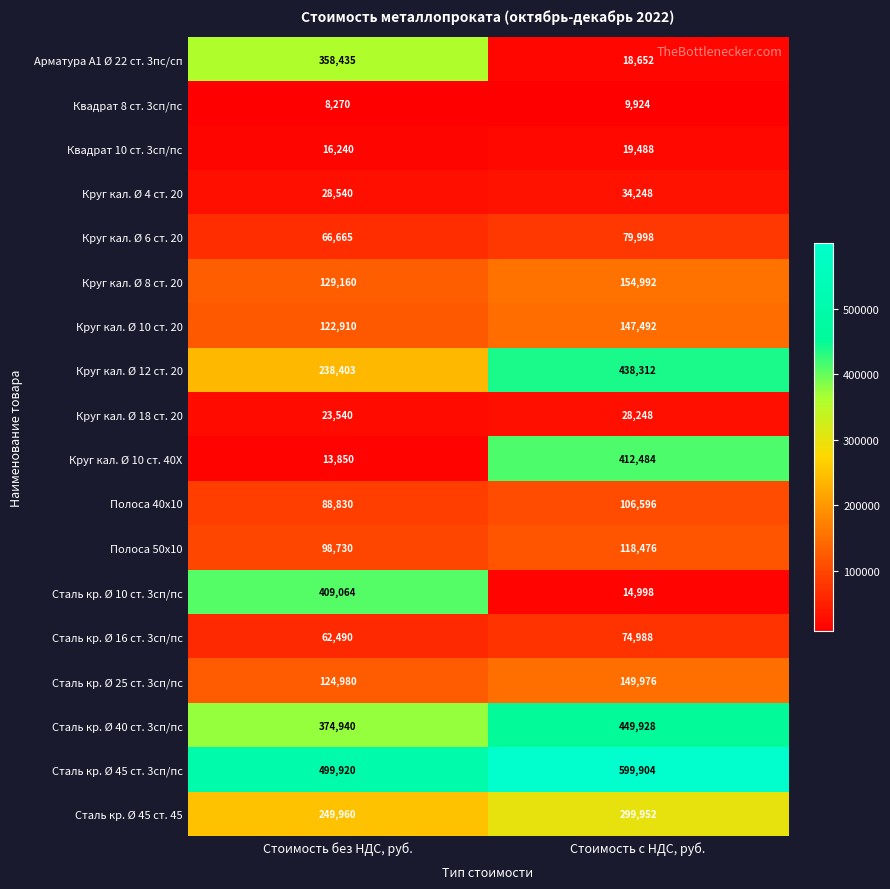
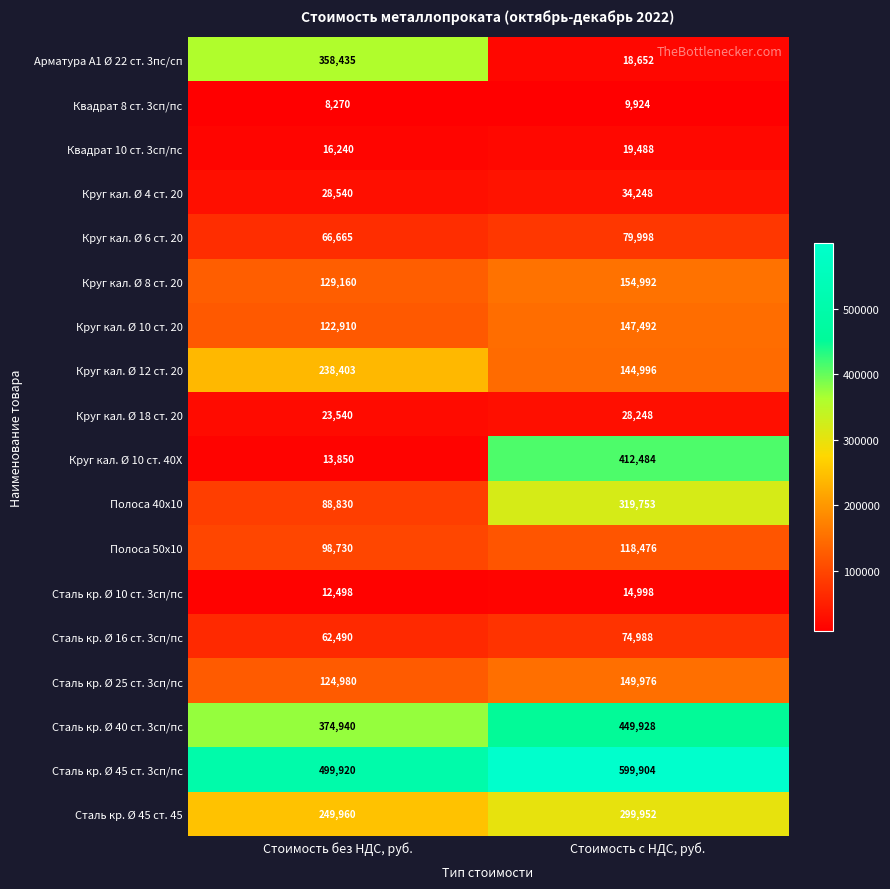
  {
    "Арматура А1 Ø 22 ст. 3пс/сп": {
      "Стоимость без НДС, руб.": "358,435"
    },
    "Квадрат 8 ст. 3сп/пс": {
      "Стоимость без НДС, руб.": "8,270",
      "Стоимость с НДС, руб.": "9,924"
    },
    "Квадрат 10 ст. 3сп/пс": {
      "Стоимость без НДС, руб.": "16,240",
      "Стоимость с НДС, руб.": "19,488"
    },
    "Круг кал. Ø 4 ст. 20": {
      "Стоимость без НДС, руб.": "28,540",
      "Стоимость с НДС, руб.": "34,248"
    },
    "Круг кал. Ø 6 ст. 20": {
      "Стоимость без НДС, руб.": "66,665",
      "Стоимость с НДС, руб.": "79,998"
    },
    "Круг кал. Ø 8 ст. 20": {
      "Стоимость без НДС, руб.": "129,160",
      "Стоимость с НДС, руб.": "154,992"
    },
    "Круг кал. Ø 10 ст. 20": {
      "Стоимость без НДС, руб.": "122,910",
      "Стоимость с НДС, руб.": "147,492"
    },
    "Круг кал. Ø 12 ст. 20": {
      "Стоимость без НДС, руб.": "238,403",
-     "Стоимость с НДС, руб.": "438,312"
+     "Стоимость с НДС, руб.": "144,996"
    },
    "Круг кал. Ø 18 ст. 20": {
      "Стоимость без НДС, руб.": "23,540",
      "Стоимость с НДС, руб.": "28,248"
    },
    "Круг кал. Ø 10 ст. 40Х": {
      "Стоимость без НДС, руб.": "13,850",
      "Стоимость с НДС, руб.": "412,484"
    },
    "Полоса 40х10": {
      "Стоимость без НДС, руб.": "88,830",
-     "Стоимость с НДС, руб.": "106,596"
+     "Стоимость с НДС, руб.": "319,753"
    },
    "Полоса 50х10": {
      "Стоимость без НДС, руб.": "98,730",
      "Стоимость с НДС, руб.": "118,476"
    },
    "Сталь кр. Ø 10 ст. 3сп/пс": {
-     "Стоимость без НДС, руб.": "409,064",
+     "Стоимость без НДС, руб.": "12,498",
      "Стоимость с НДС, руб.": "14,998"
    },
    "Сталь кр. Ø 16 ст. 3сп/пс": {
      "Стоимость без НДС, руб.": "62,490",
      "Стоимость с НДС, руб.": "74,988"
    },
    "Сталь кр. Ø 25 ст. 3сп/пс": {
      "Стоимость без НДС, руб.": "124,980",
      "Стоимость с НДС, руб.": "149,976"
    },
    "Сталь кр. Ø 40 ст. 3сп/пс": {
      "Стоимость без НДС, руб.": "374,940",
      "Стоимость с НДС, руб.": "449,928"
    },
    "Сталь кр. Ø 45 ст. 3сп/пс": {
      "Стоимость без НДС, руб.": "499,920",
      "Стоимость с НДС, руб.": "599,904"
    },
    "Сталь кр. Ø 45 ст. 45": {
      "Стоимость без НДС, руб.": "249,960",
      "Стоимость с НДС, руб.": "299,952"
    }
  }
